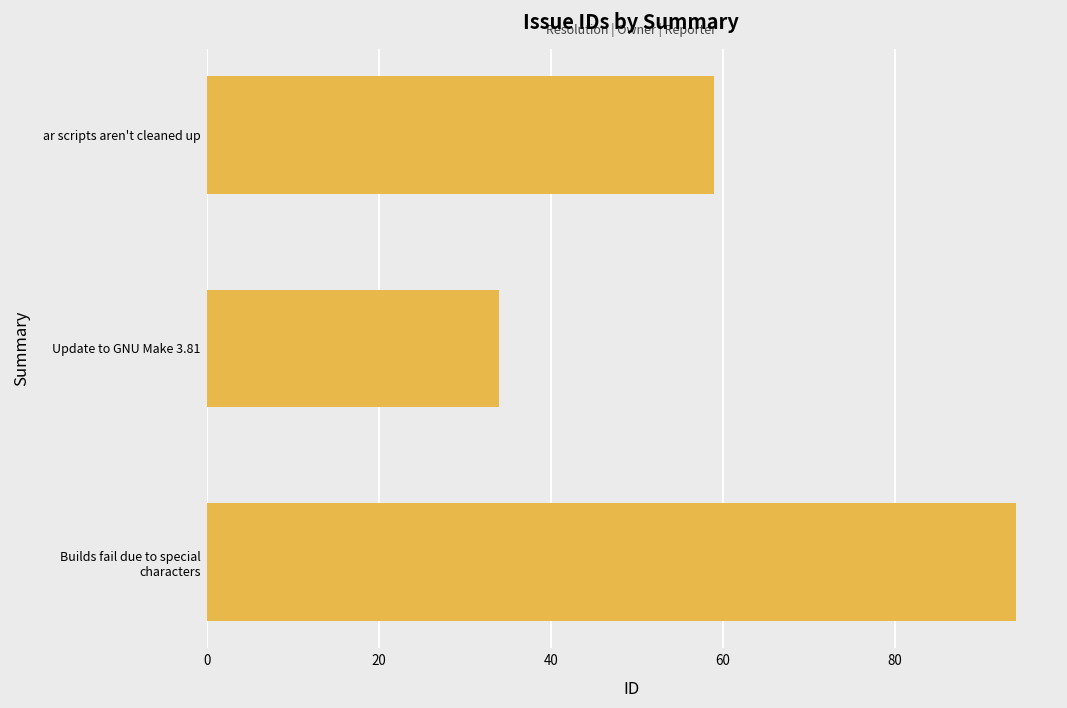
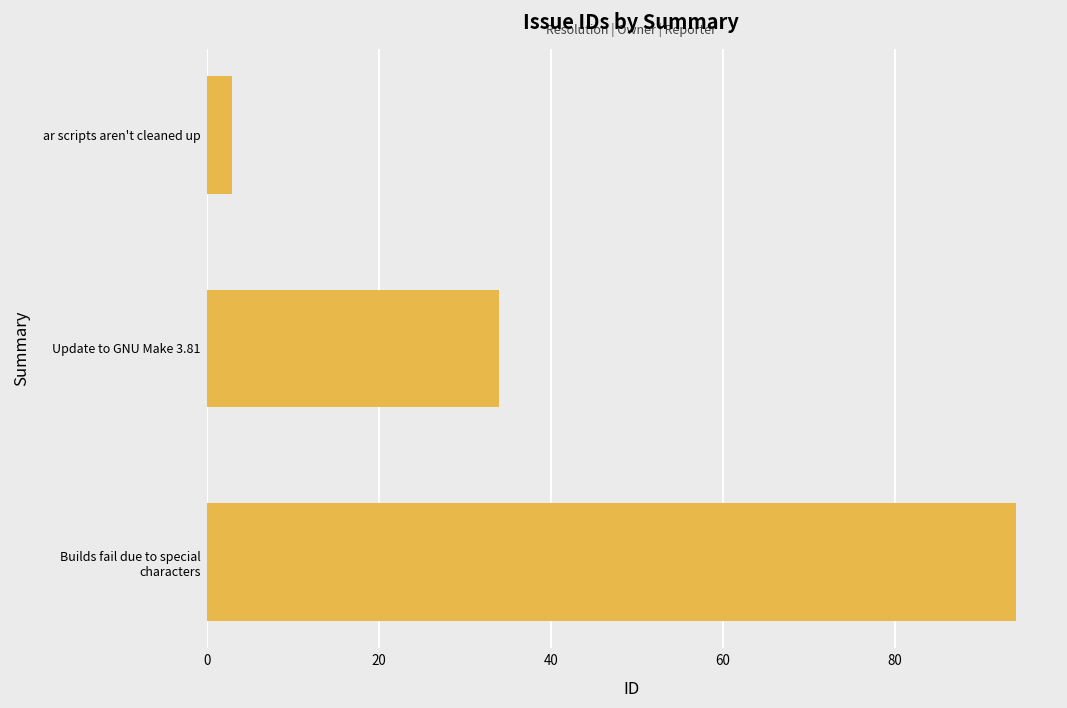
  {
-   "ar scripts aren't cleaned up": 59,
+   "ar scripts aren't cleaned up": 3,
    "Update to GNU Make 3.81": 34,
    "Builds fail due to special characters": 94
  }
